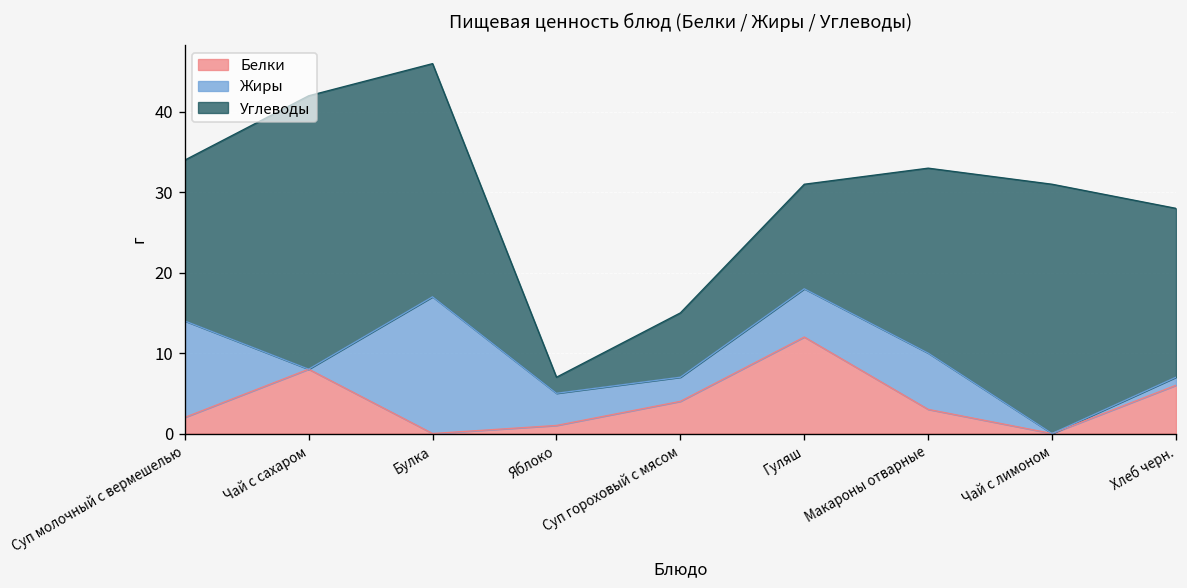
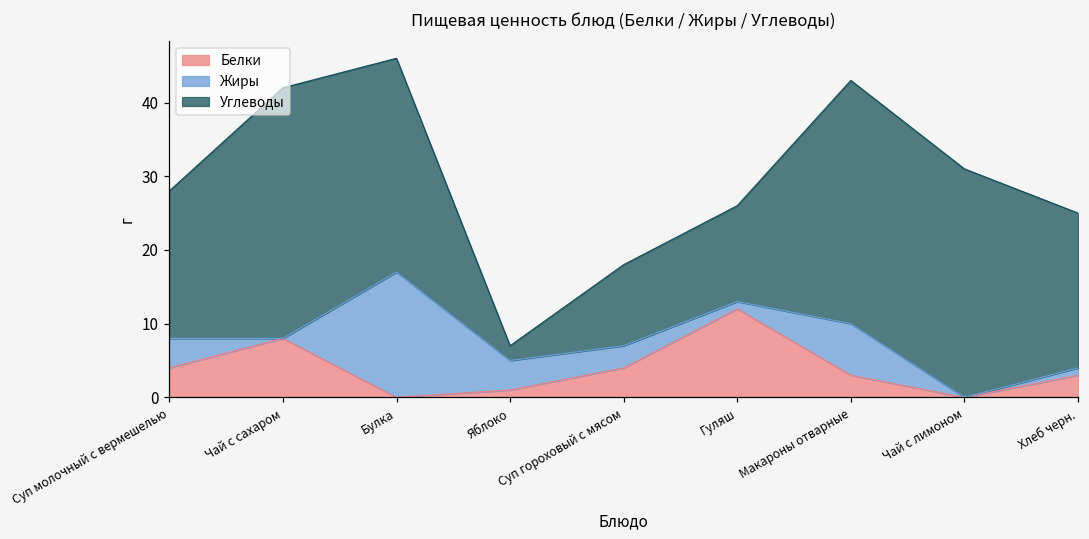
  {
    "Белки": {
-     "Суп молочный с вермешелью": 2,
+     "Суп молочный с вермешелью": 4,
      "Булка": 0,
      "Яблоко": 1,
      "Суп гороховый с мясом": 4,
      "Гуляш": 12,
      "Макароны отварные": 3,
-     "Хлеб черн.": 6
+     "Хлеб черн.": 3
    },
    "Жиры": {
-     "Суп молочный с вермешелью": 12,
+     "Суп молочный с вермешелью": 4,
      "Булка": 17,
      "Яблоко": 4,
      "Суп гороховый с мясом": 3,
-     "Гуляш": 6,
+     "Гуляш": 1,
      "Макароны отварные": 7,
      "Хлеб черн.": 1
    },
    "Углеводы": {
      "Суп молочный с вермешелью": 20,
      "Булка": 29,
      "Яблоко": 2,
-     "Суп гороховый с мясом": 8,
+     "Суп гороховый с мясом": 11,
      "Гуляш": 13,
-     "Макароны отварные": 23,
+     "Макароны отварные": 33,
      "Чай с лимоном": 31,
      "Хлеб черн.": 21
    }
  }
